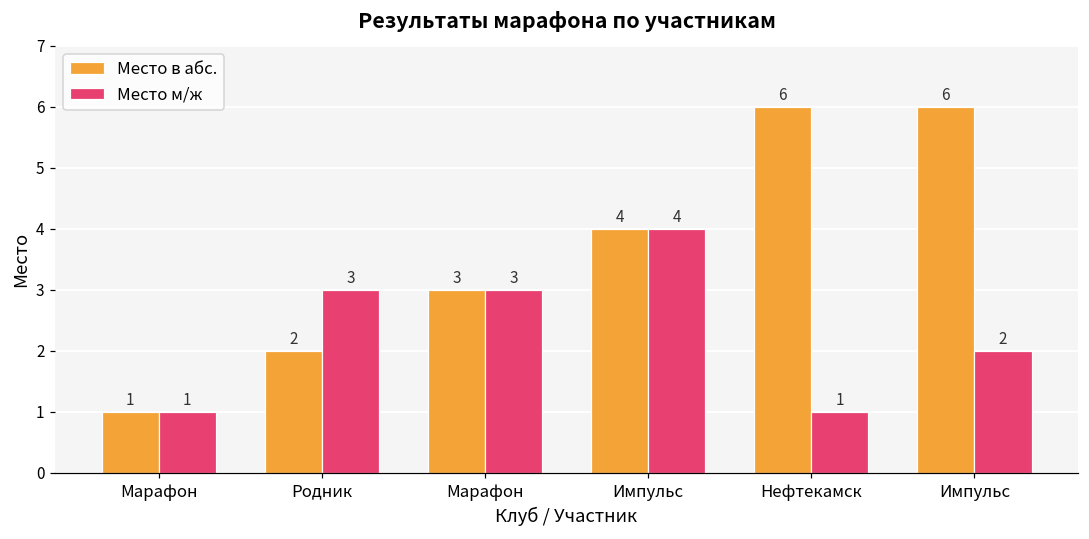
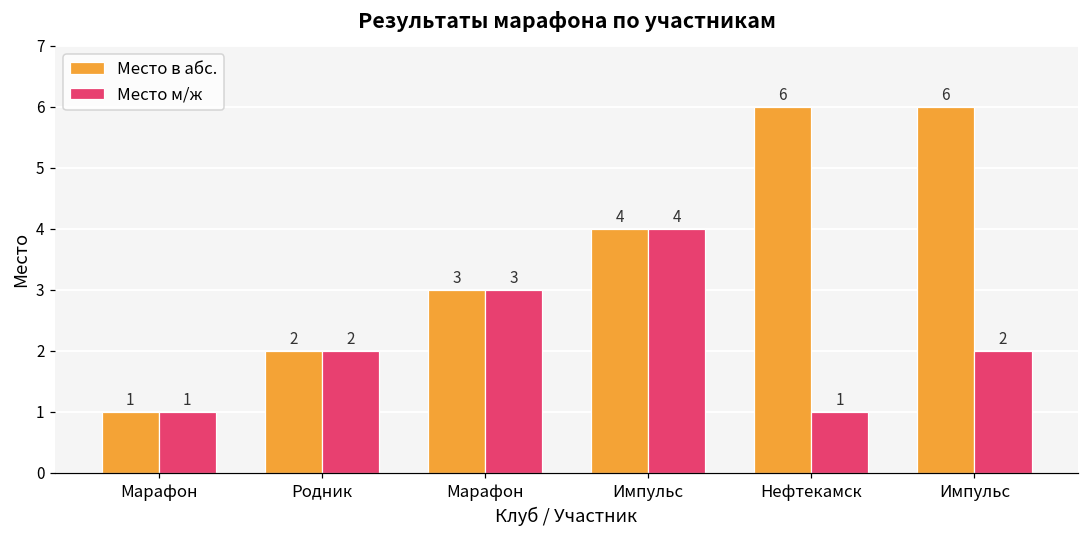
  {
    "Место в абс.": {
      "Родник": 2,
      "Нефтекамск": 6
    },
    "Место м/ж": {
-     "Родник": 3,
+     "Родник": 2,
      "Нефтекамск": 1
    }
  }
